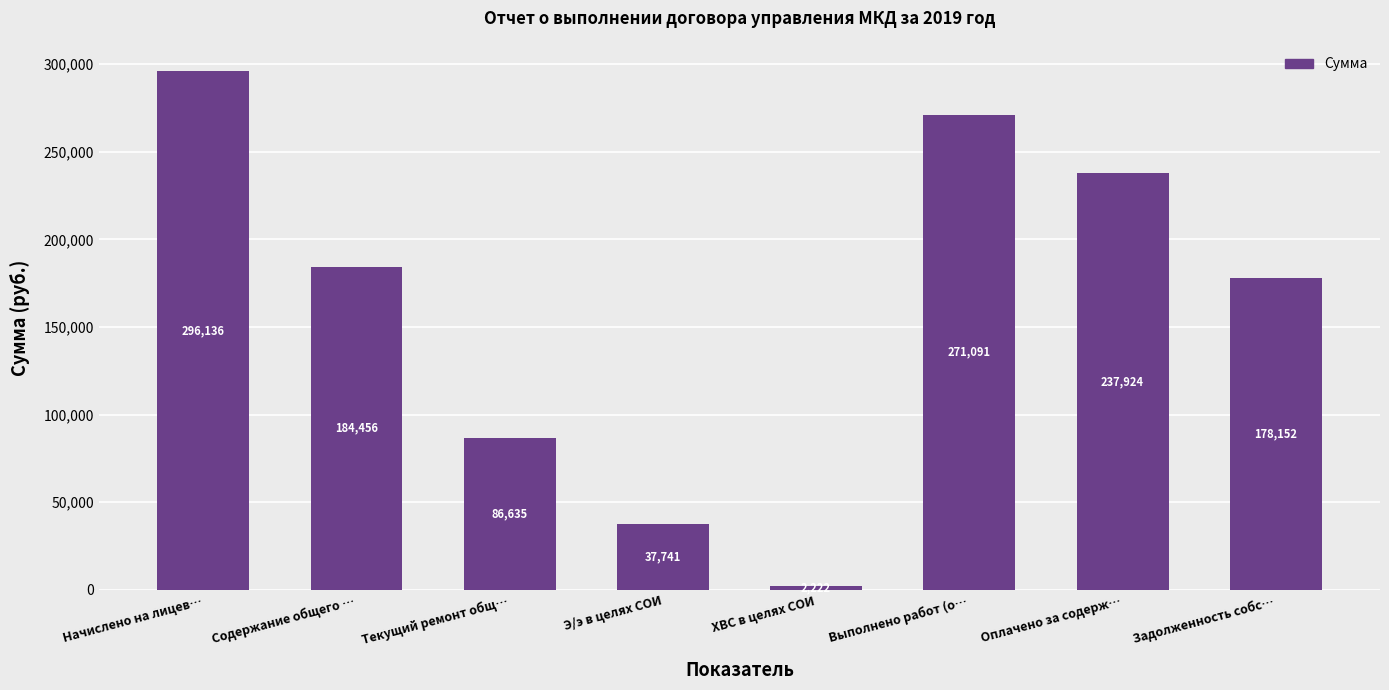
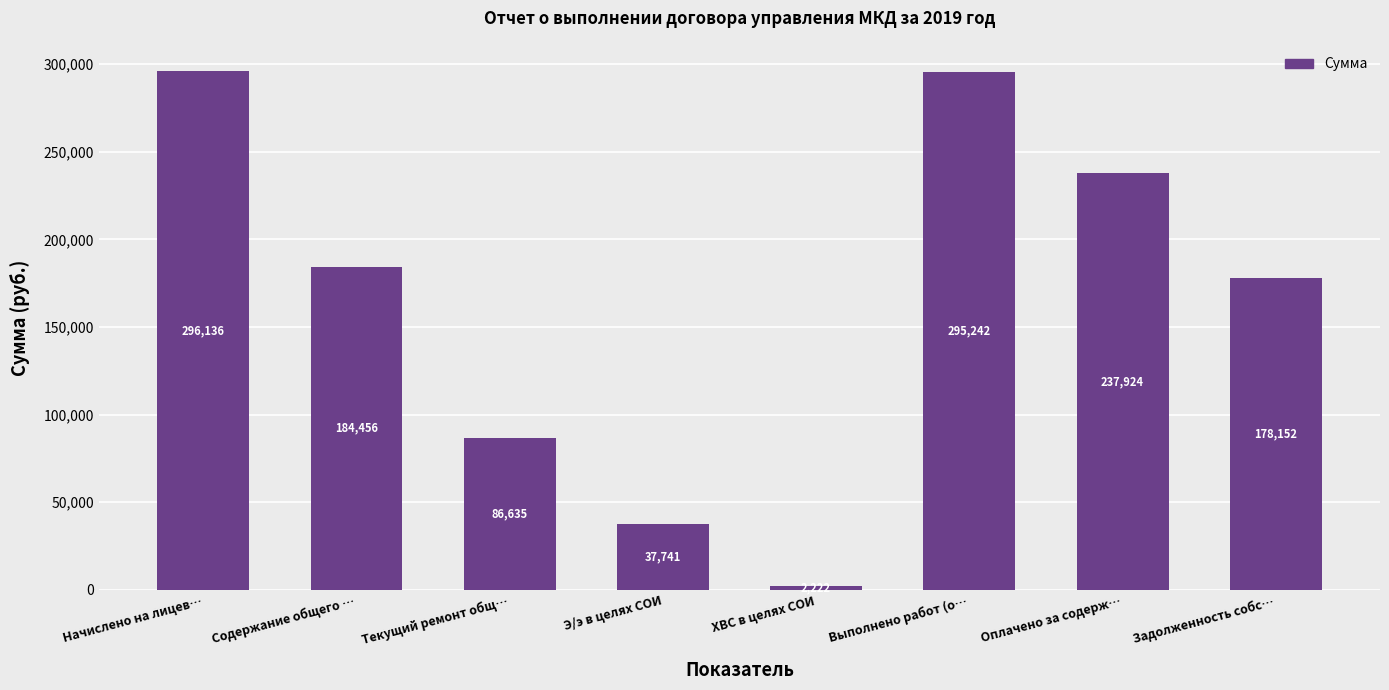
  {
    "Начислено на лицев…": "296,136",
    "Содержание общего …": "184,456",
    "Текущий ремонт общ…": "86,635",
    "Э/э в целях СОИ": "37,741",
-   "Выполнено работ (о…": "271,091",
+   "Выполнено работ (о…": "295,242",
    "Оплачено за содерж…": "237,924",
    "Задолженность собс…": "178,152"
  }
